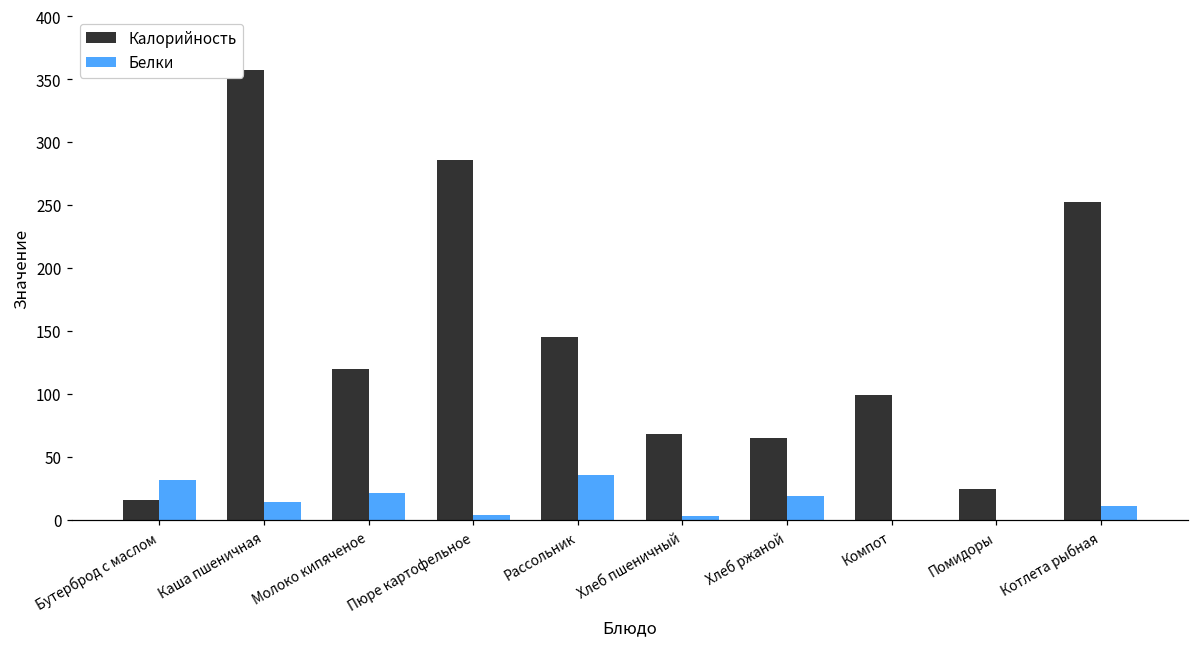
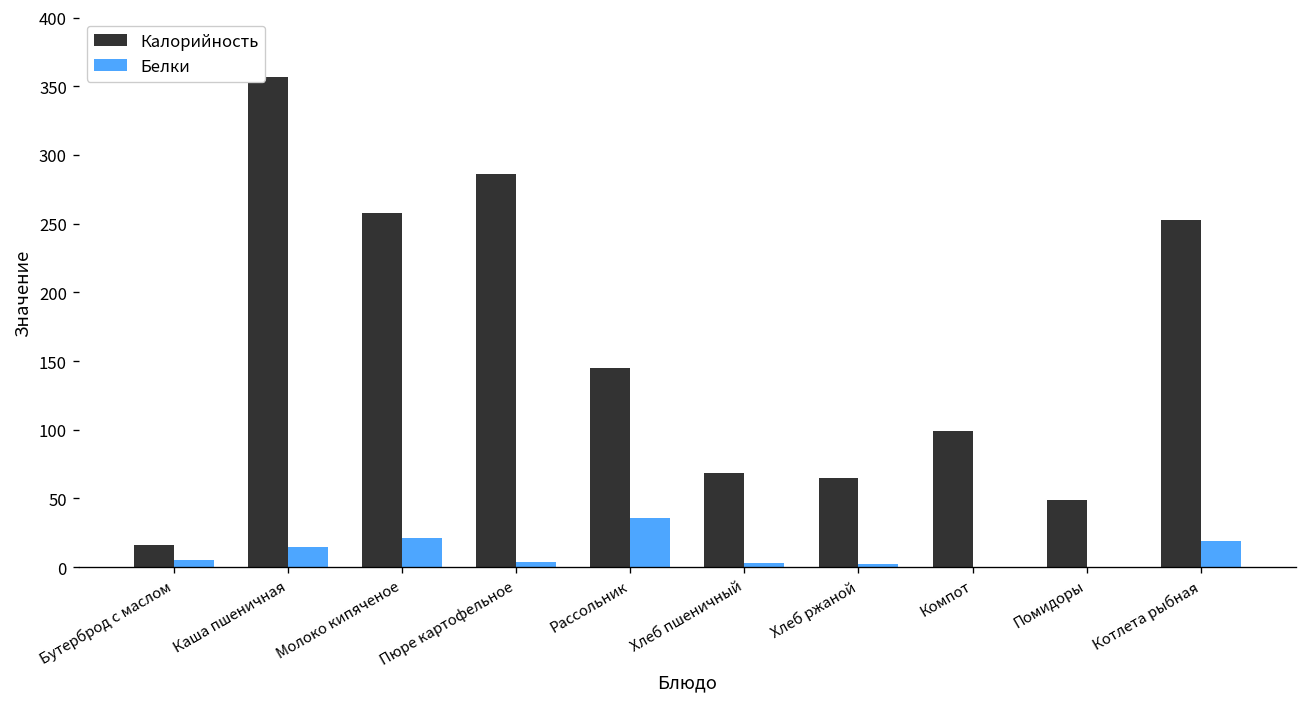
  {
    "Калорийность": {
      "Бутерброд с маслом": 16,
      "Каша пшеничная": 357,
-     "Молоко кипяченое": 120,
+     "Молоко кипяченое": 258,
      "Пюре картофельное": 286,
      "Рассольник": 145,
      "Хлеб пшеничный": 69,
      "Хлеб ржаной": 65,
      "Компот": 99,
-     "Помидоры": 25,
+     "Помидоры": 49,
      "Котлета рыбная": 253
    },
    "Белки": {
-     "Бутерброд с маслом": 32,
+     "Бутерброд с маслом": 5,
      "Каша пшеничная": 14,
      "Молоко кипяченое": 22,
      "Пюре картофельное": 4,
      "Рассольник": 36,
      "Хлеб пшеничный": 3,
-     "Хлеб ржаной": 19,
-     "Котлета рыбная": 11
+     "Хлеб ржаной": 2,
+     "Котлета рыбная": 19
    }
  }
